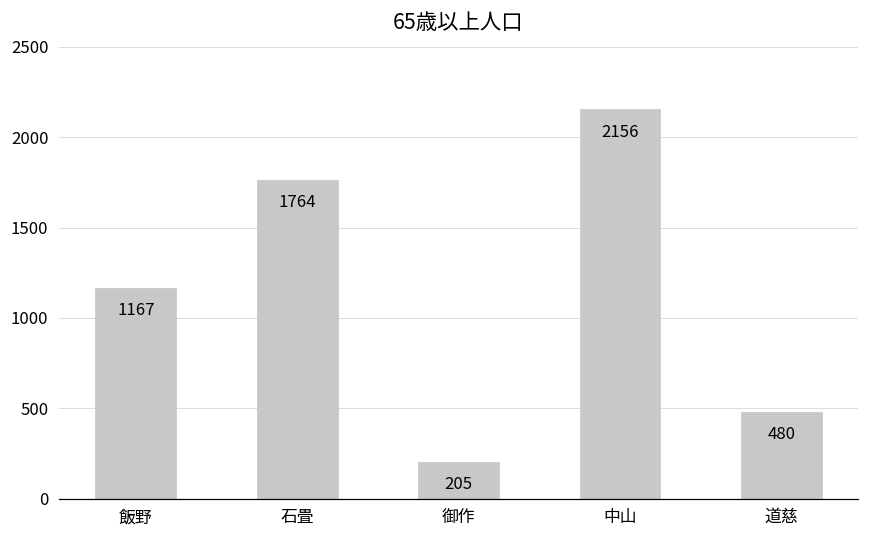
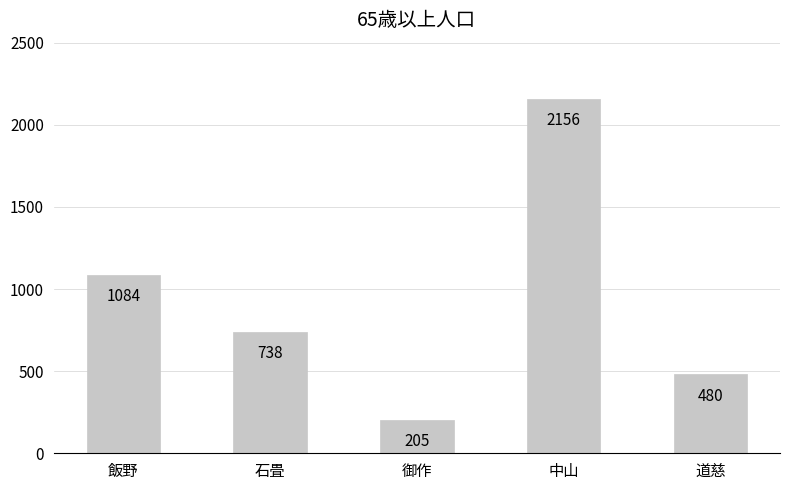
  {
-   "飯野": 1167,
-   "石畳": 1764,
+   "飯野": 1084,
+   "石畳": 738,
    "御作": 205,
    "中山": 2156,
    "道慈": 480
  }
